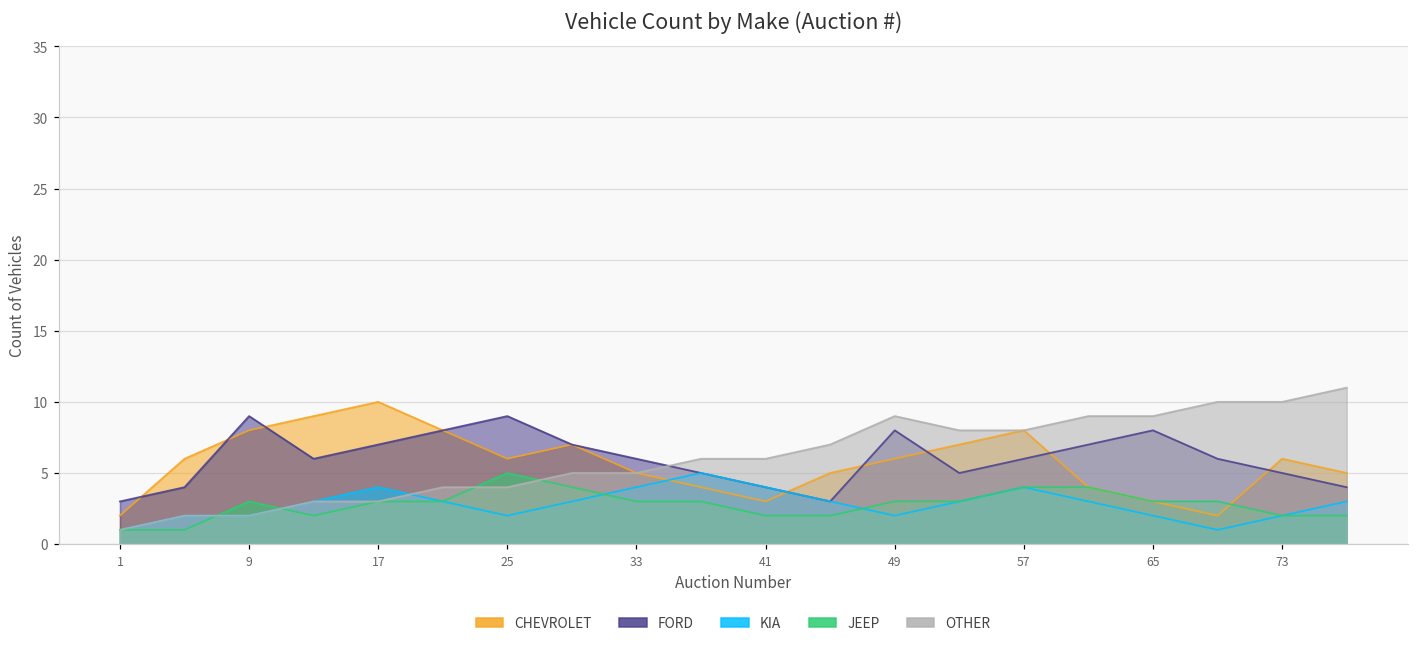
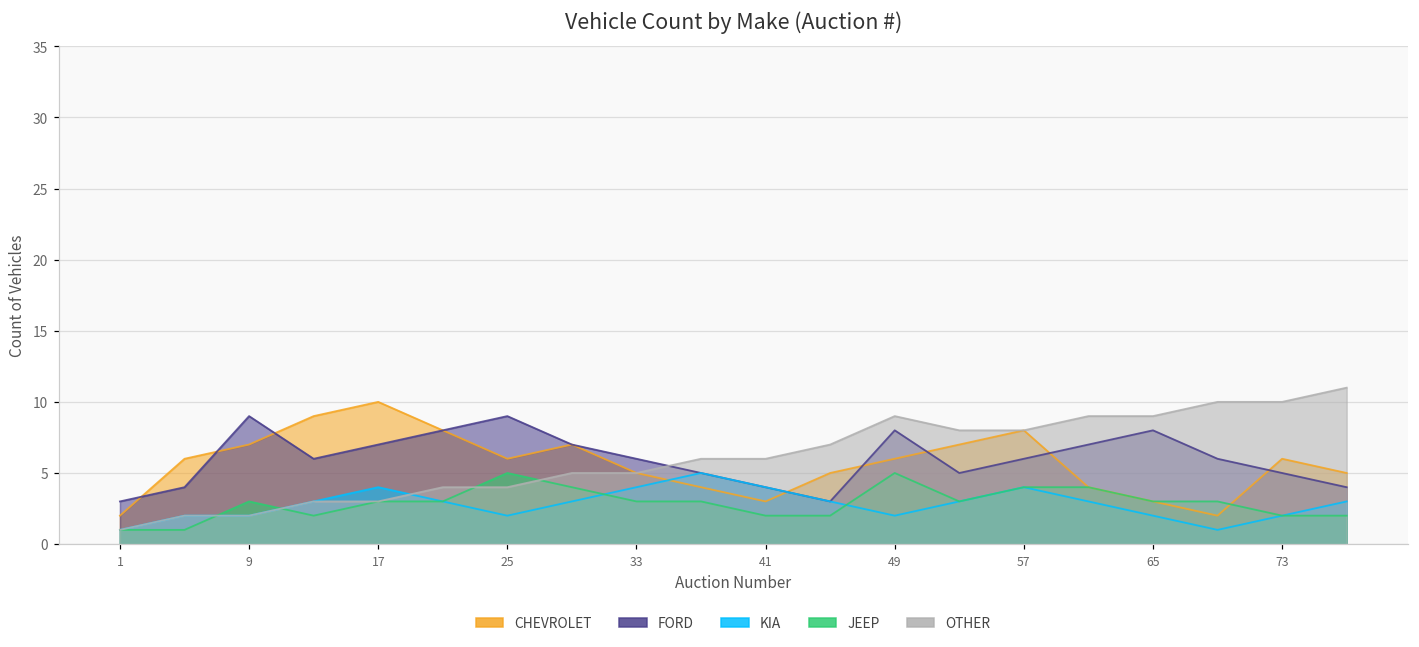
  {
    "CHEVROLET": {
      "1": 2,
-     "9": 8,
+     "9": 7,
      "17": 10,
      "25": 6,
      "41": 3,
      "49": 6,
      "73": 6
    },
    "FORD": {
      "1": 3,
      "9": 9,
      "17": 7,
      "25": 9,
      "33": 6,
      "49": 8,
      "57": 6,
      "65": 8,
      "73": 5
    },
    "KIA": {
      "17": 4,
      "25": 2,
      "33": 4,
      "49": 2,
      "65": 2
    },
    "JEEP": {
      "9": 3,
      "25": 5,
      "33": 3,
      "41": 2,
-     "49": 3
+     "49": 5
    },
    "OTHER": {
      "25": 4,
      "41": 6,
      "49": 9,
      "65": 9,
      "73": 10
    }
  }
